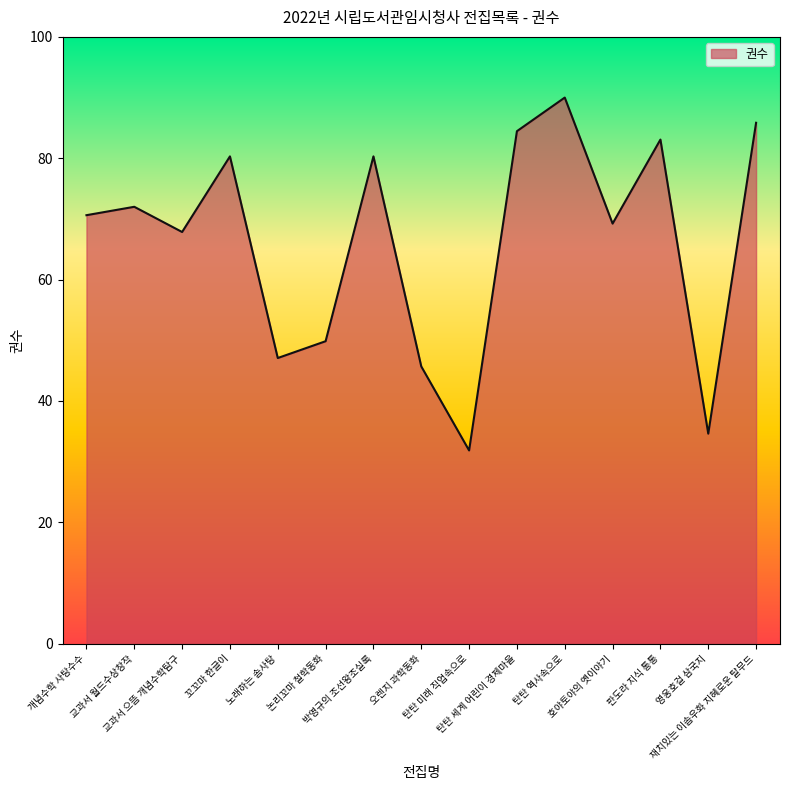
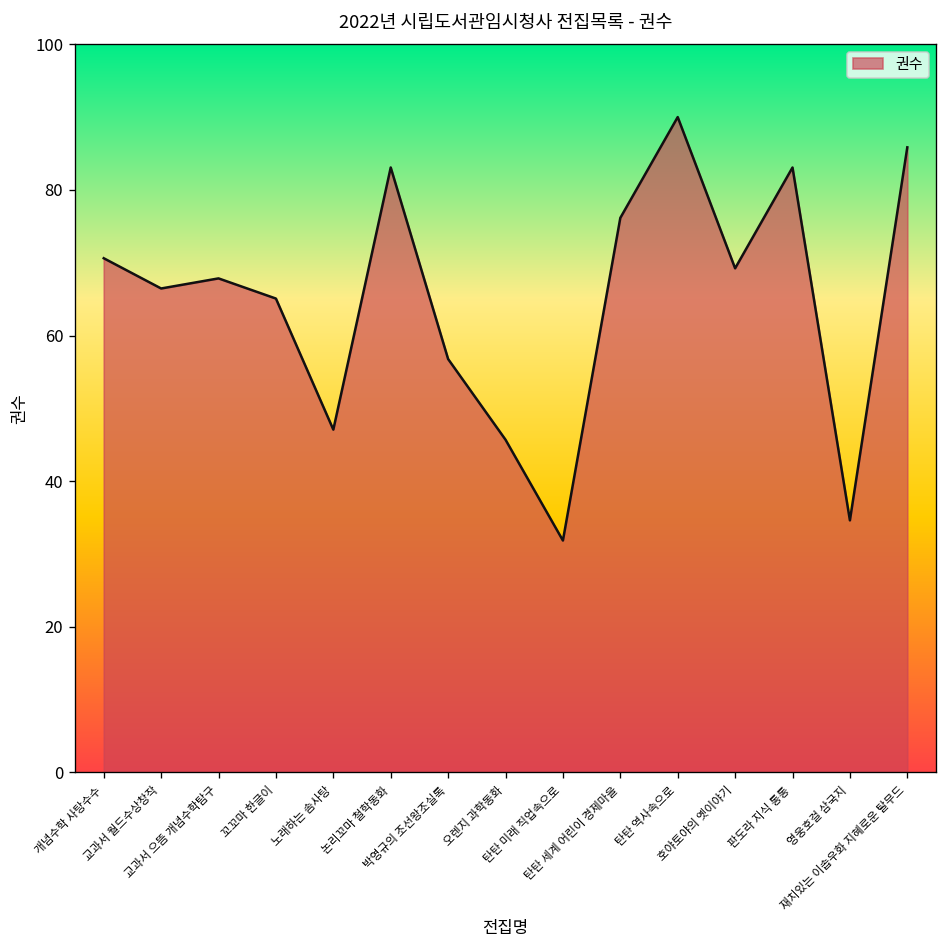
  {
    "개념수학 사탕수수": 71,
-   "교과서 월드수상창작": 72,
+   "교과서 월드수상창작": 66,
    "교과서 으뜸 개념수학탐구": 68,
-   "꼬꼬마 한글이": 80,
+   "꼬꼬마 한글이": 65,
    "노래하는 솜사탕": 47,
-   "논리꼬마 철학동화": 50,
-   "박영규의 조선왕조실록": 80,
+   "논리꼬마 철학동화": 83,
+   "박영규의 조선왕조실록": 57,
    "오렌지 과학동화": 46,
    "탄탄 미래 직업속으로": 32,
-   "탄탄 세계 어린이 경제마을": 84,
+   "탄탄 세계 어린이 경제마을": 76,
    "탄탄 역사속으로": 90,
    "호야토야의 옛이야기": 69,
    "판도라 지식 통통": 83,
    "영웅호걸 삼국지": 35,
    "재치있는 이솝우화 지혜로운 탈무드": 86
  }
